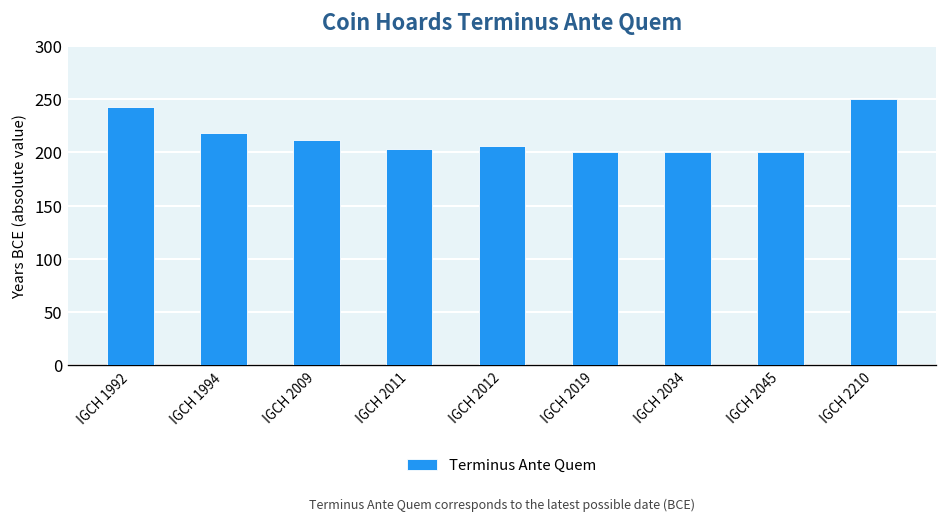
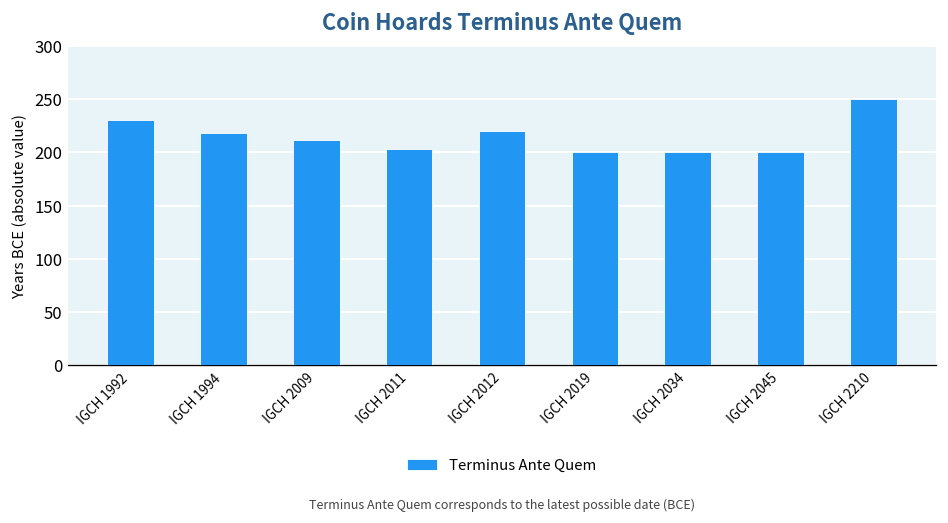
  {
-   "IGCH 1992": 240,
+   "IGCH 1992": 230,
    "IGCH 1994": 220,
    "IGCH 2009": 210,
    "IGCH 2011": 200,
-   "IGCH 2012": 210,
+   "IGCH 2012": 220,
    "IGCH 2019": 200,
    "IGCH 2034": 200,
    "IGCH 2045": 200,
    "IGCH 2210": 250
  }
